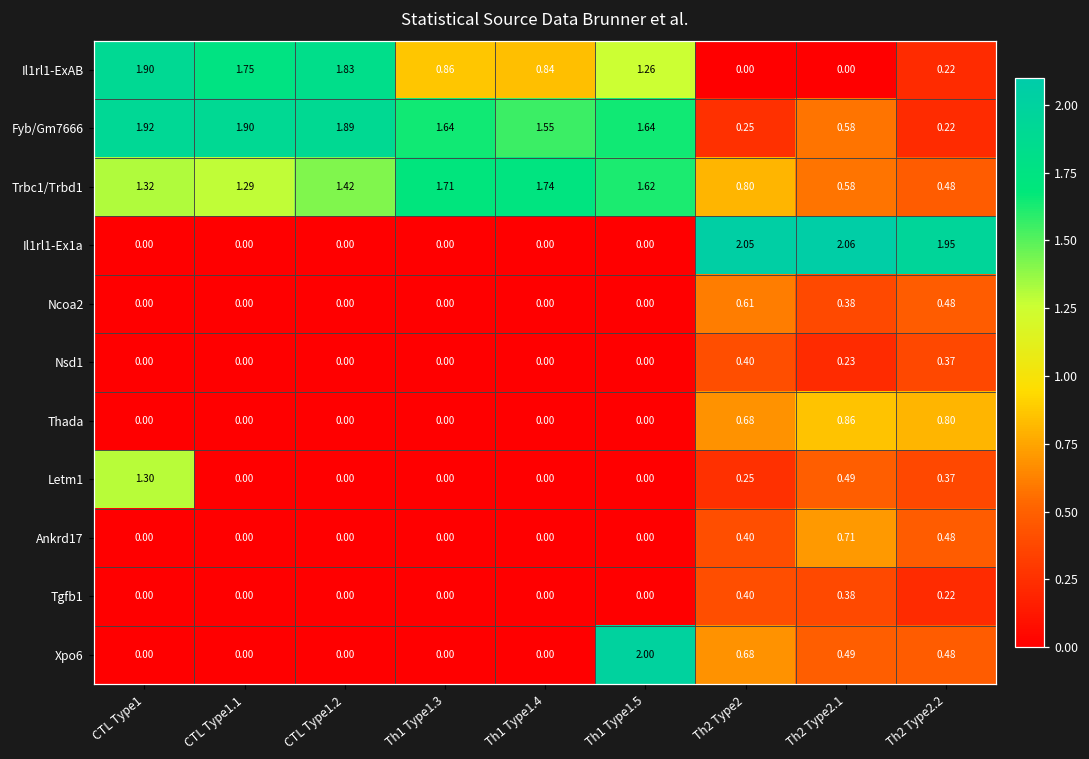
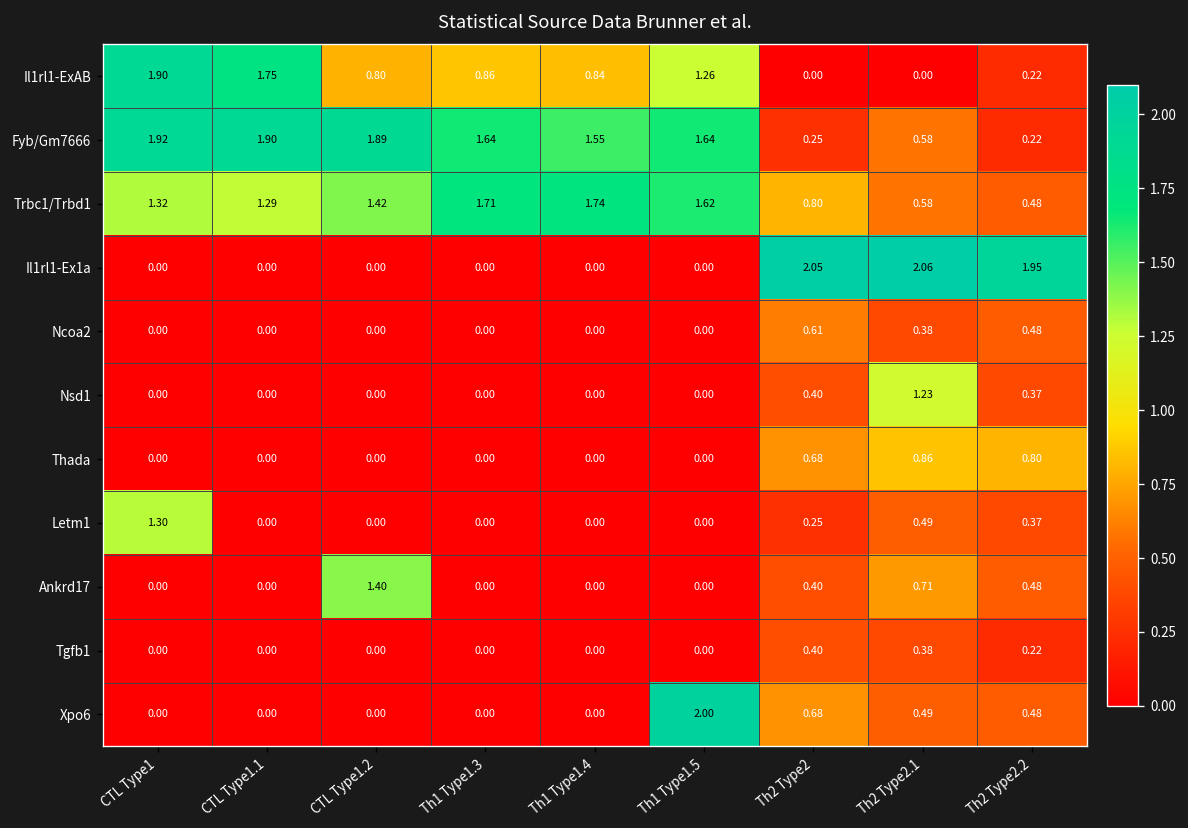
  {
    "Il1rl1-ExAB": {
      "CTL Type1": 1.90,
      "CTL Type1.1": 1.75,
-     "CTL Type1.2": 1.83,
+     "CTL Type1.2": 0.80,
      "Th1 Type1.3": 0.86,
      "Th1 Type1.4": 0.84,
      "Th1 Type1.5": 1.26,
      "Th2 Type2": 0.00,
      "Th2 Type2.1": 0.00,
      "Th2 Type2.2": 0.22
    },
    "Fyb/Gm7666": {
      "CTL Type1": 1.92,
      "CTL Type1.1": 1.90,
      "CTL Type1.2": 1.89,
      "Th1 Type1.3": 1.64,
      "Th1 Type1.4": 1.55,
      "Th1 Type1.5": 1.64,
      "Th2 Type2": 0.25,
      "Th2 Type2.1": 0.58,
      "Th2 Type2.2": 0.22
    },
    "Trbc1/Trbd1": {
      "CTL Type1": 1.32,
      "CTL Type1.1": 1.29,
      "CTL Type1.2": 1.42,
      "Th1 Type1.3": 1.71,
      "Th1 Type1.4": 1.74,
      "Th1 Type1.5": 1.62,
      "Th2 Type2": 0.80,
      "Th2 Type2.1": 0.58,
      "Th2 Type2.2": 0.48
    },
    "Il1rl1-Ex1a": {
      "CTL Type1": 0.00,
      "CTL Type1.1": 0.00,
      "CTL Type1.2": 0.00,
      "Th1 Type1.3": 0.00,
      "Th1 Type1.4": 0.00,
      "Th1 Type1.5": 0.00,
      "Th2 Type2": 2.05,
      "Th2 Type2.1": 2.06,
      "Th2 Type2.2": 1.95
    },
    "Ncoa2": {
      "CTL Type1": 0.00,
      "CTL Type1.1": 0.00,
      "CTL Type1.2": 0.00,
      "Th1 Type1.3": 0.00,
      "Th1 Type1.4": 0.00,
      "Th1 Type1.5": 0.00,
      "Th2 Type2": 0.61,
      "Th2 Type2.1": 0.38,
      "Th2 Type2.2": 0.48
    },
    "Nsd1": {
      "CTL Type1": 0.00,
      "CTL Type1.1": 0.00,
      "CTL Type1.2": 0.00,
      "Th1 Type1.3": 0.00,
      "Th1 Type1.4": 0.00,
      "Th1 Type1.5": 0.00,
      "Th2 Type2": 0.40,
-     "Th2 Type2.1": 0.23,
+     "Th2 Type2.1": 1.23,
      "Th2 Type2.2": 0.37
    },
    "Thada": {
      "CTL Type1": 0.00,
      "CTL Type1.1": 0.00,
      "CTL Type1.2": 0.00,
      "Th1 Type1.3": 0.00,
      "Th1 Type1.4": 0.00,
      "Th1 Type1.5": 0.00,
      "Th2 Type2": 0.68,
      "Th2 Type2.1": 0.86,
      "Th2 Type2.2": 0.80
    },
    "Letm1": {
      "CTL Type1": 1.30,
      "CTL Type1.1": 0.00,
      "CTL Type1.2": 0.00,
      "Th1 Type1.3": 0.00,
      "Th1 Type1.4": 0.00,
      "Th1 Type1.5": 0.00,
      "Th2 Type2": 0.25,
      "Th2 Type2.1": 0.49,
      "Th2 Type2.2": 0.37
    },
    "Ankrd17": {
      "CTL Type1": 0.00,
      "CTL Type1.1": 0.00,
-     "CTL Type1.2": 0.00,
+     "CTL Type1.2": 1.40,
      "Th1 Type1.3": 0.00,
      "Th1 Type1.4": 0.00,
      "Th1 Type1.5": 0.00,
      "Th2 Type2": 0.40,
      "Th2 Type2.1": 0.71,
      "Th2 Type2.2": 0.48
    },
    "Tgfb1": {
      "CTL Type1": 0.00,
      "CTL Type1.1": 0.00,
      "CTL Type1.2": 0.00,
      "Th1 Type1.3": 0.00,
      "Th1 Type1.4": 0.00,
      "Th1 Type1.5": 0.00,
      "Th2 Type2": 0.40,
      "Th2 Type2.1": 0.38,
      "Th2 Type2.2": 0.22
    },
    "Xpo6": {
      "CTL Type1": 0.00,
      "CTL Type1.1": 0.00,
      "CTL Type1.2": 0.00,
      "Th1 Type1.3": 0.00,
      "Th1 Type1.4": 0.00,
      "Th1 Type1.5": 2.00,
      "Th2 Type2": 0.68,
      "Th2 Type2.1": 0.49,
      "Th2 Type2.2": 0.48
    }
  }
